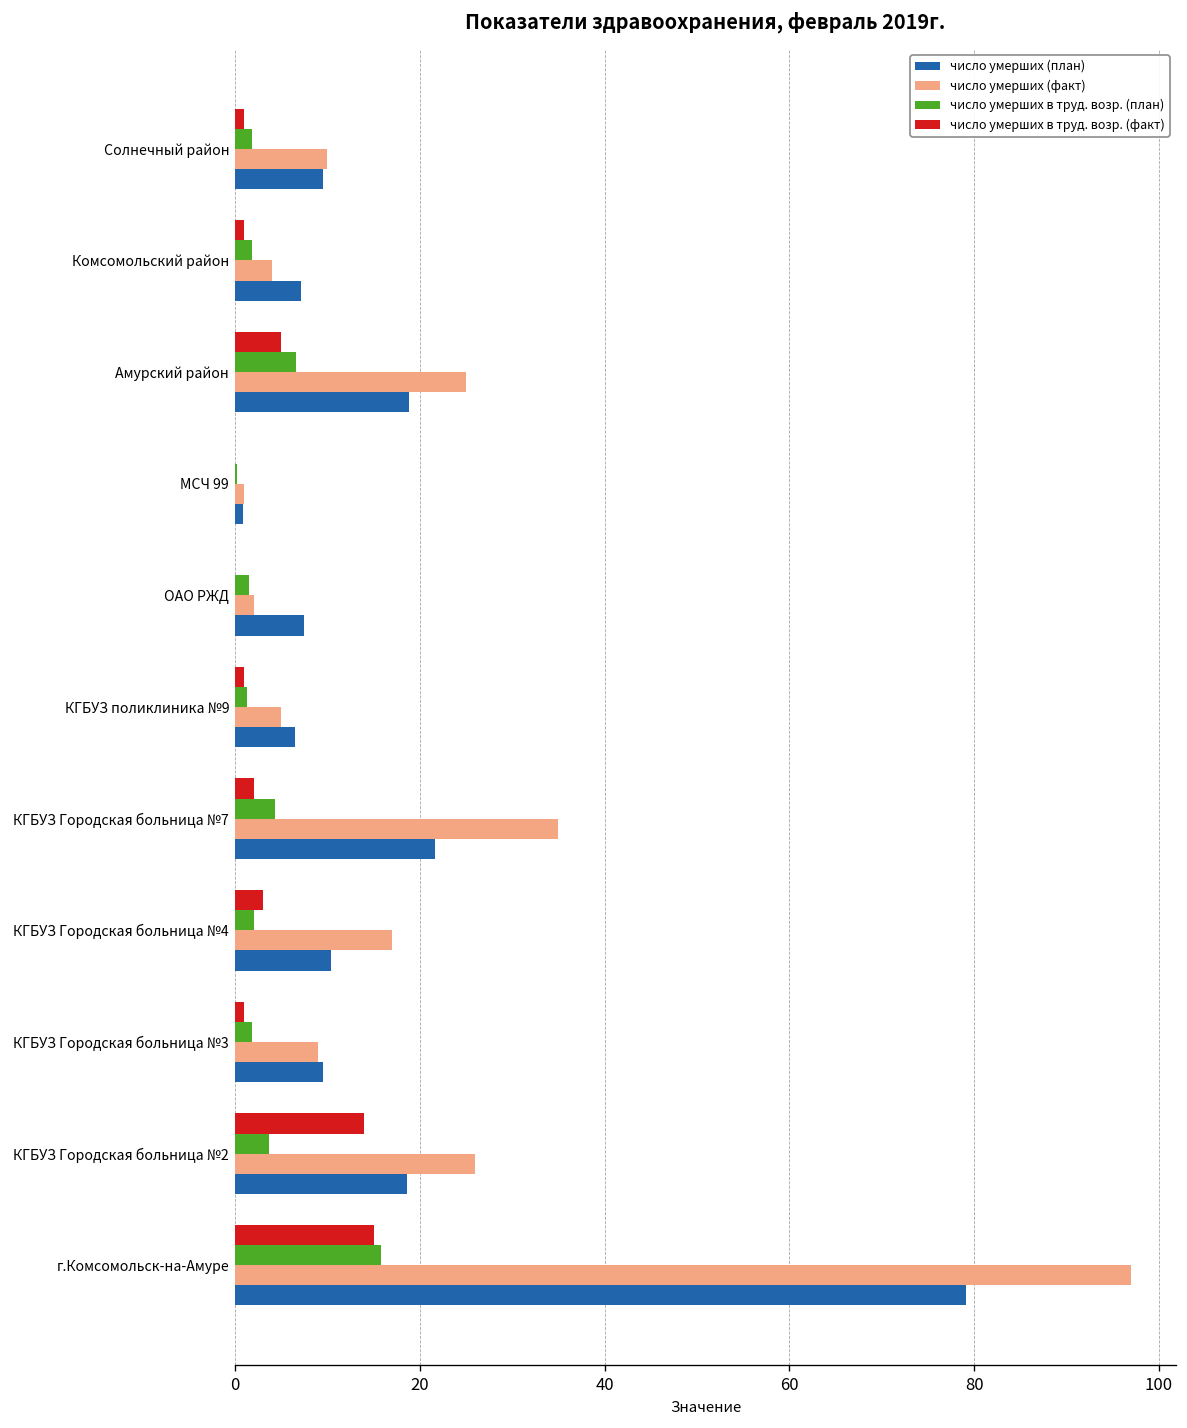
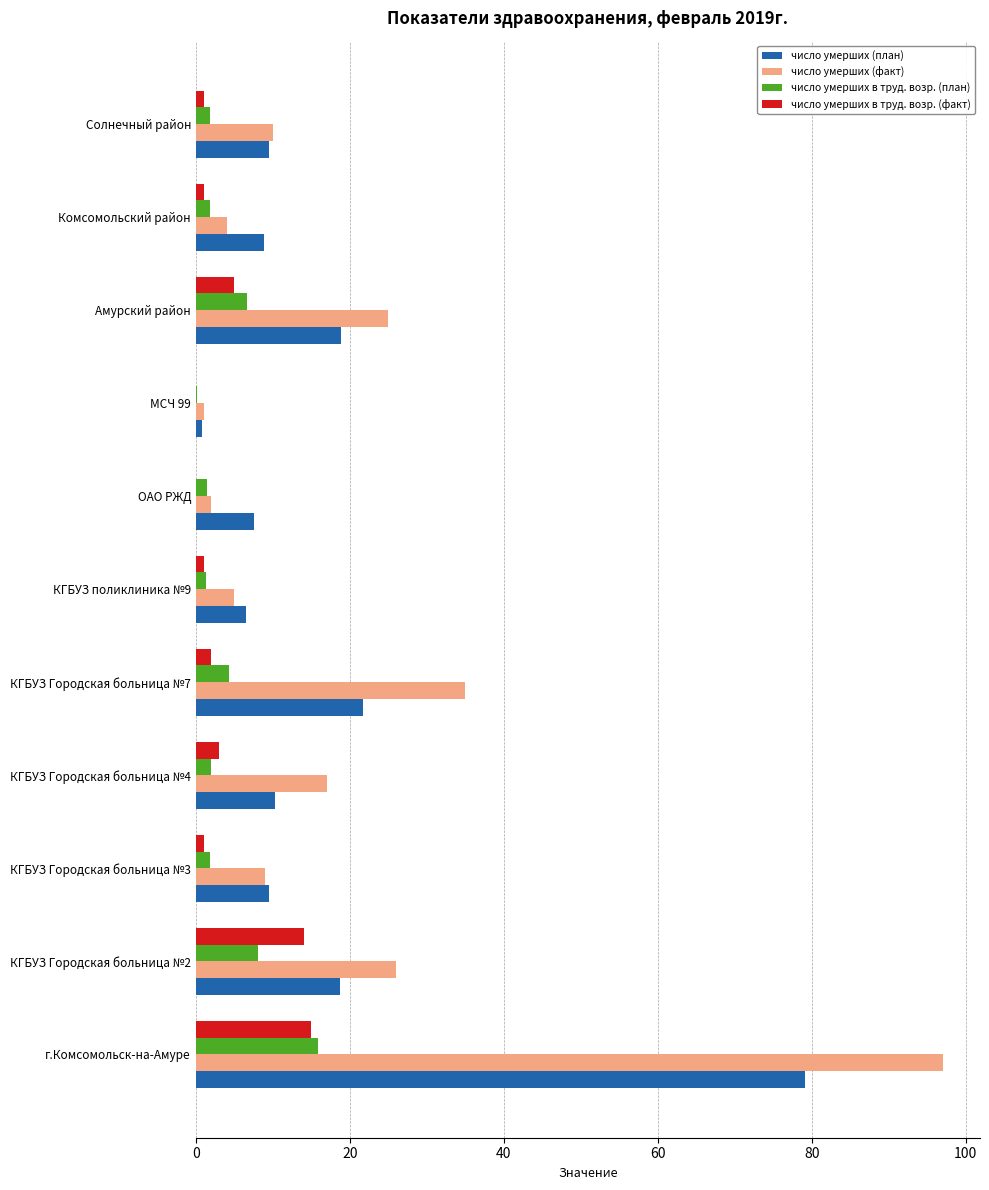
  {
    "число умерших (план)": {
      "Солнечный район": 10,
-     "Комсомольский район": 7,
+     "Комсомольский район": 9,
      "Амурский район": 19,
      "МСЧ 99": 1,
      "ОАО РЖД": 8,
      "КГБУЗ поликлиника №9": 7,
      "КГБУЗ Городская больница №7": 22,
      "КГБУЗ Городская больница №4": 10,
      "КГБУЗ Городская больница №3": 10,
      "КГБУЗ Городская больница №2": 19,
      "г.Комсомольск-на-Амуре": 79
    },
    "число умерших (факт)": {
      "Солнечный район": 10,
      "Комсомольский район": 4,
      "Амурский район": 25,
      "МСЧ 99": 1,
      "ОАО РЖД": 2,
      "КГБУЗ поликлиника №9": 5,
      "КГБУЗ Городская больница №7": 35,
      "КГБУЗ Городская больница №4": 17,
      "КГБУЗ Городская больница №3": 9,
      "КГБУЗ Городская больница №2": 26,
      "г.Комсомольск-на-Амуре": 97
    },
    "число умерших в труд. возр. (план)": {
      "Солнечный район": 2,
      "Комсомольский район": 2,
      "Амурский район": 7,
      "ОАО РЖД": 2,
      "КГБУЗ поликлиника №9": 1,
      "КГБУЗ Городская больница №7": 4,
      "КГБУЗ Городская больница №4": 2,
      "КГБУЗ Городская больница №3": 2,
-     "КГБУЗ Городская больница №2": 4,
+     "КГБУЗ Городская больница №2": 8,
      "г.Комсомольск-на-Амуре": 16
    },
    "число умерших в труд. возр. (факт)": {
      "Солнечный район": 1,
      "Комсомольский район": 1,
      "Амурский район": 5,
      "МСЧ 99": 0,
      "ОАО РЖД": 0,
      "КГБУЗ поликлиника №9": 1,
      "КГБУЗ Городская больница №7": 2,
      "КГБУЗ Городская больница №4": 3,
      "КГБУЗ Городская больница №3": 1,
      "КГБУЗ Городская больница №2": 14,
      "г.Комсомольск-на-Амуре": 15
    }
  }
